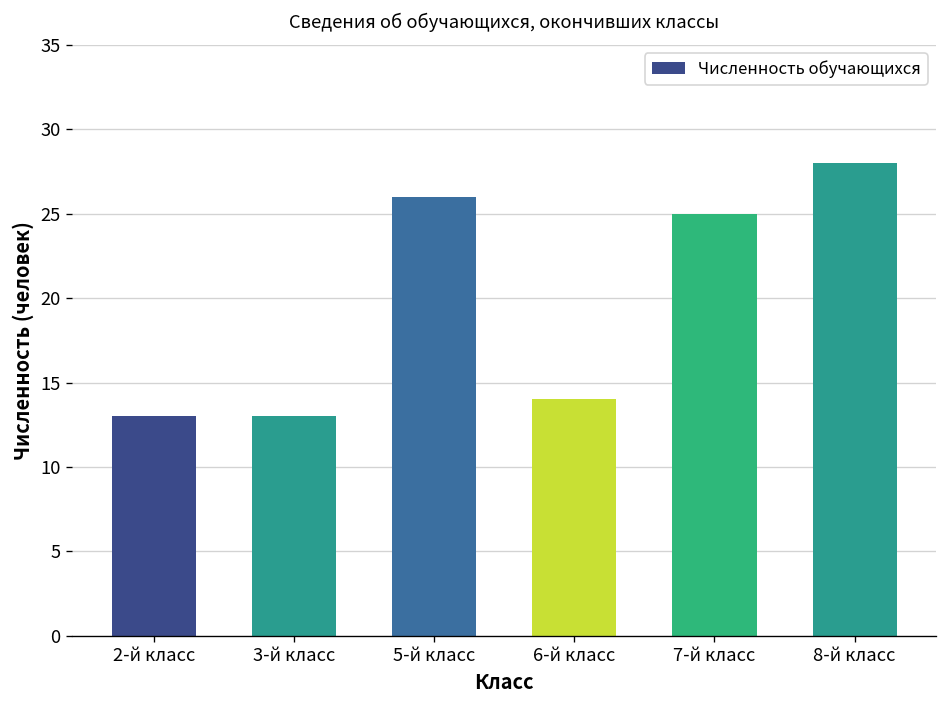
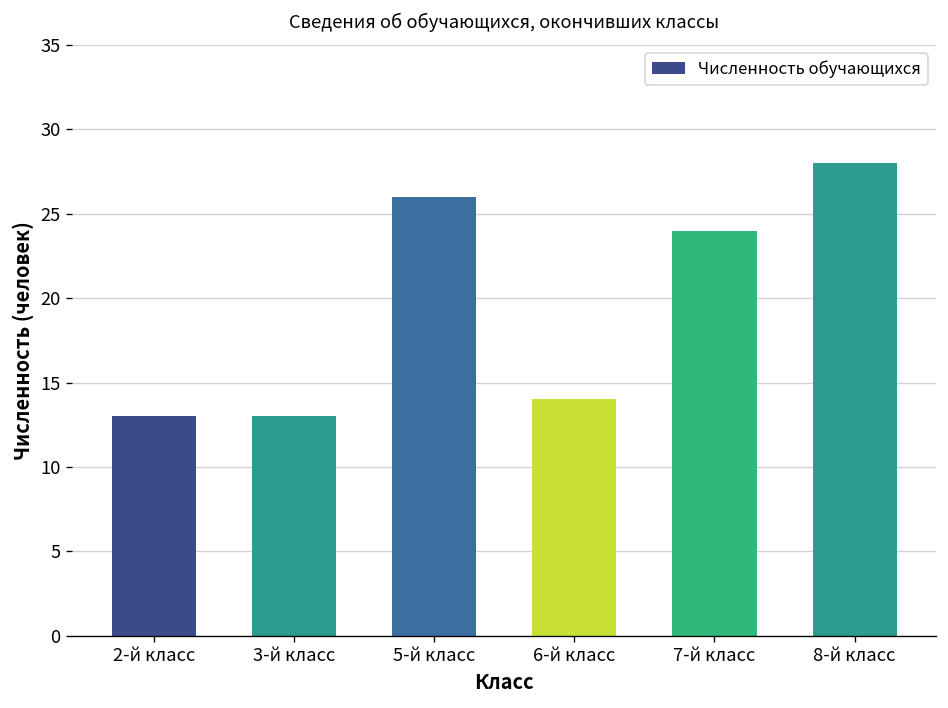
  {
    "2-й класс": 13,
    "3-й класс": 13,
    "5-й класс": 26,
    "6-й класс": 14,
-   "7-й класс": 25,
+   "7-й класс": 24,
    "8-й класс": 28
  }
